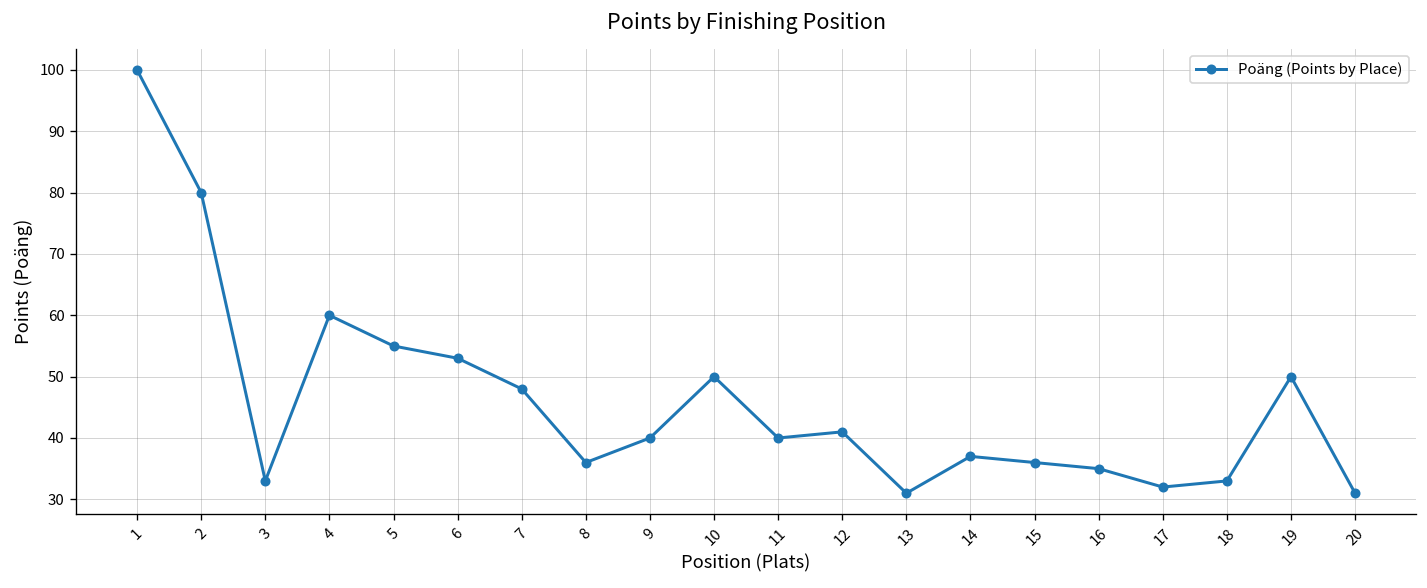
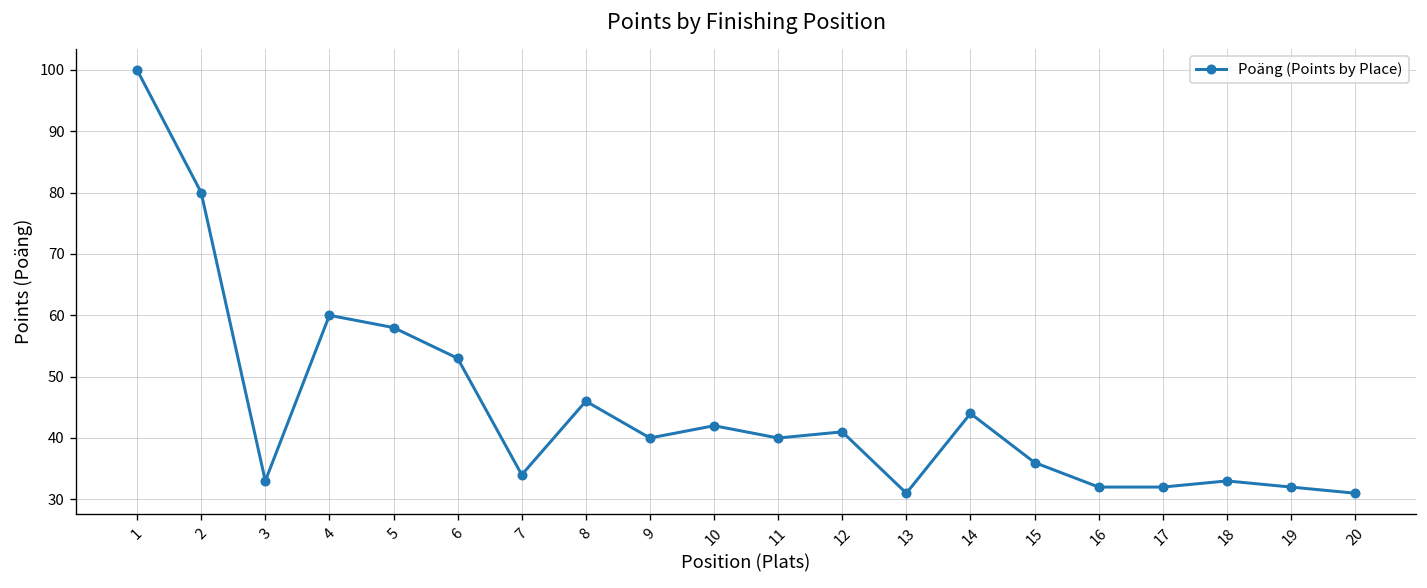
  {
    "1": 100,
    "2": 80,
    "3": 33,
    "4": 60,
-   "5": 55,
+   "5": 58,
    "6": 53,
-   "7": 48,
-   "8": 36,
+   "7": 34,
+   "8": 46,
    "9": 40,
-   "10": 50,
+   "10": 42,
    "11": 40,
    "12": 41,
    "13": 31,
-   "14": 37,
+   "14": 44,
    "15": 36,
-   "16": 35,
+   "16": 32,
    "17": 32,
    "18": 33,
-   "19": 50,
+   "19": 32,
    "20": 31
  }
